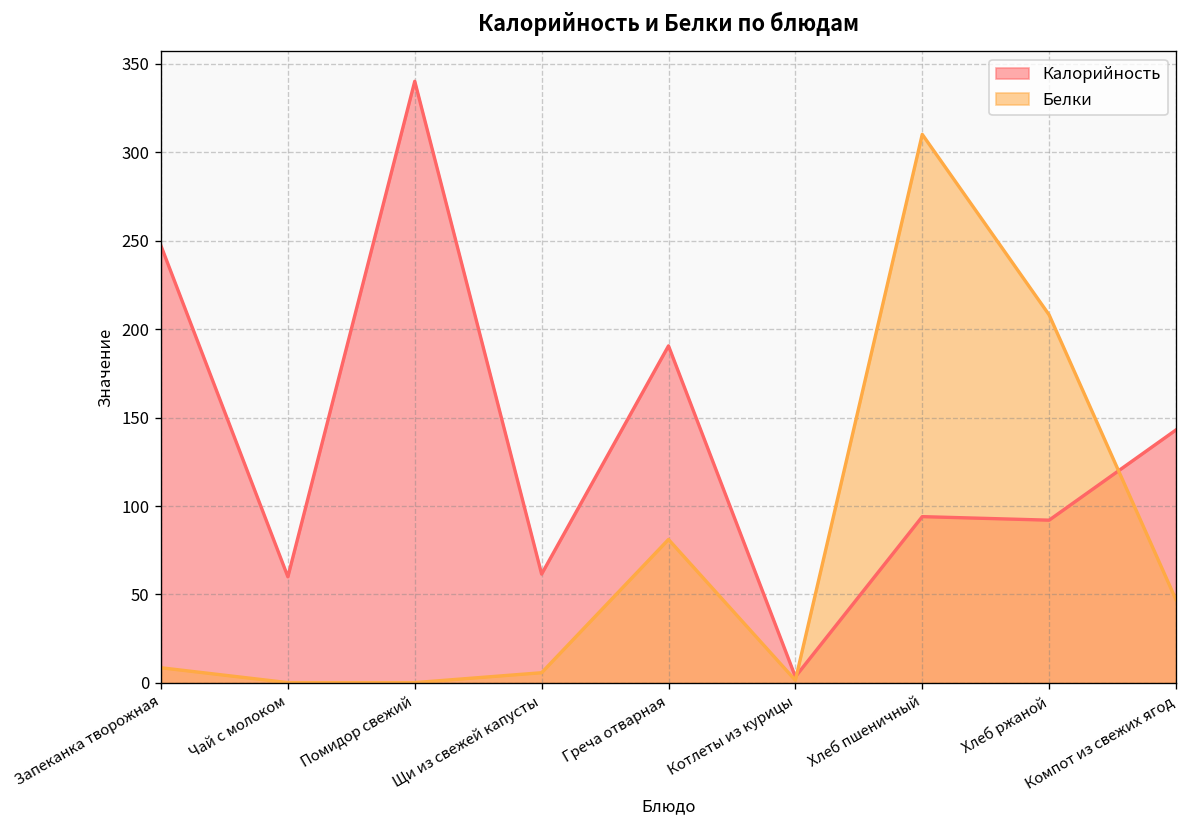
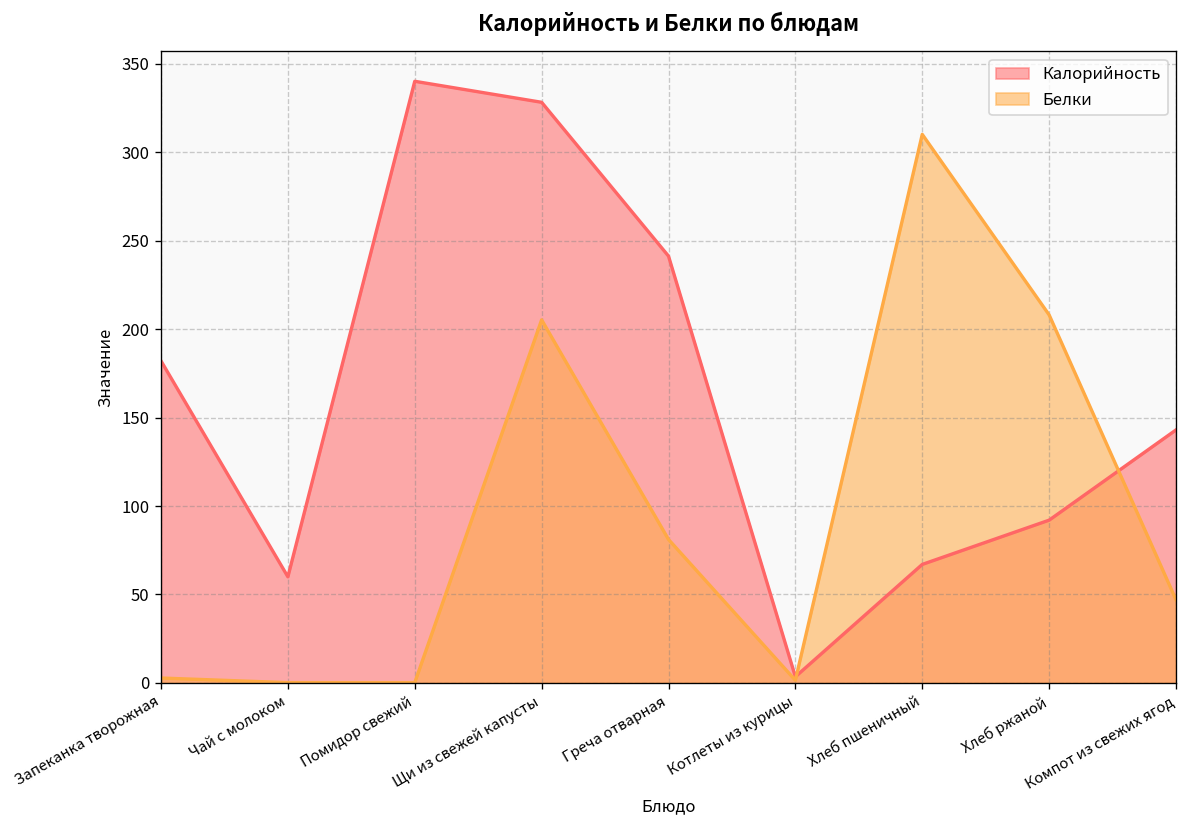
  {
    "Калорийность": {
-     "Запеканка творожная": 247,
+     "Запеканка творожная": 182,
      "Чай с молоком": 60,
      "Помидор свежий": 340,
-     "Щи из свежей капусты": 62,
-     "Греча отварная": 190,
+     "Щи из свежей капусты": 328,
+     "Греча отварная": 241,
      "Котлеты из курицы": 4,
-     "Хлеб пшеничный": 94,
+     "Хлеб пшеничный": 67,
      "Хлеб ржаной": 92,
      "Компот из свежих ягод": 143
    },
    "Белки": {
-     "Запеканка творожная": 9,
+     "Запеканка творожная": 3,
      "Чай с молоком": 0,
      "Помидор свежий": 0,
-     "Щи из свежей капусты": 6,
+     "Щи из свежей капусты": 205,
      "Греча отварная": 81,
      "Котлеты из курицы": 2,
      "Хлеб пшеничный": 310,
      "Хлеб ржаной": 208,
      "Компот из свежих ягод": 47
    }
  }
